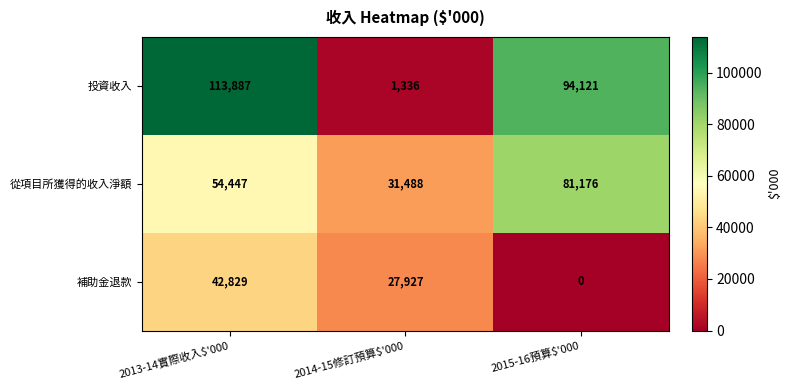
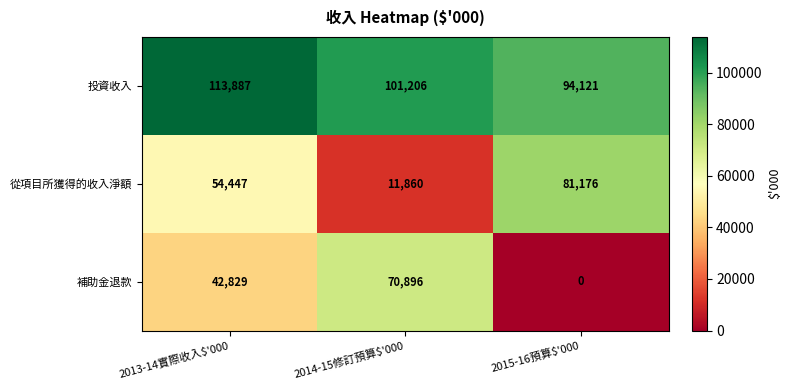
  {
    "投資收入": {
      "2013-14實際收入$'000": "113,887",
-     "2014-15修訂預算$'000": "1,336",
+     "2014-15修訂預算$'000": "101,206",
      "2015-16預算$'000": "94,121"
    },
    "從項目所獲得的收入淨額": {
      "2013-14實際收入$'000": "54,447",
-     "2014-15修訂預算$'000": "31,488",
+     "2014-15修訂預算$'000": "11,860",
      "2015-16預算$'000": "81,176"
    },
    "補助金退款": {
      "2013-14實際收入$'000": "42,829",
-     "2014-15修訂預算$'000": "27,927",
+     "2014-15修訂預算$'000": "70,896",
      "2015-16預算$'000": "0"
    }
  }
